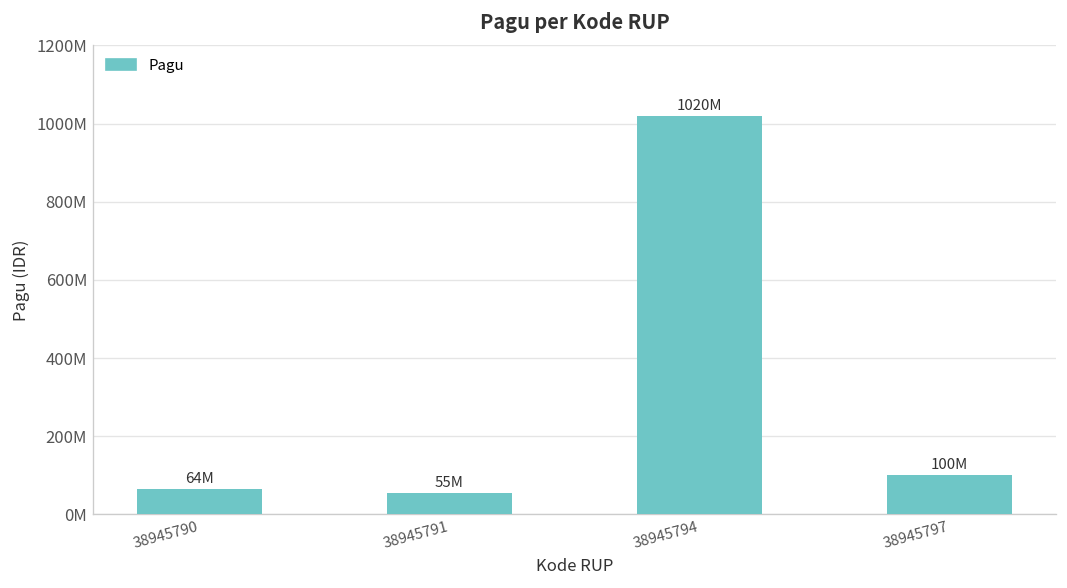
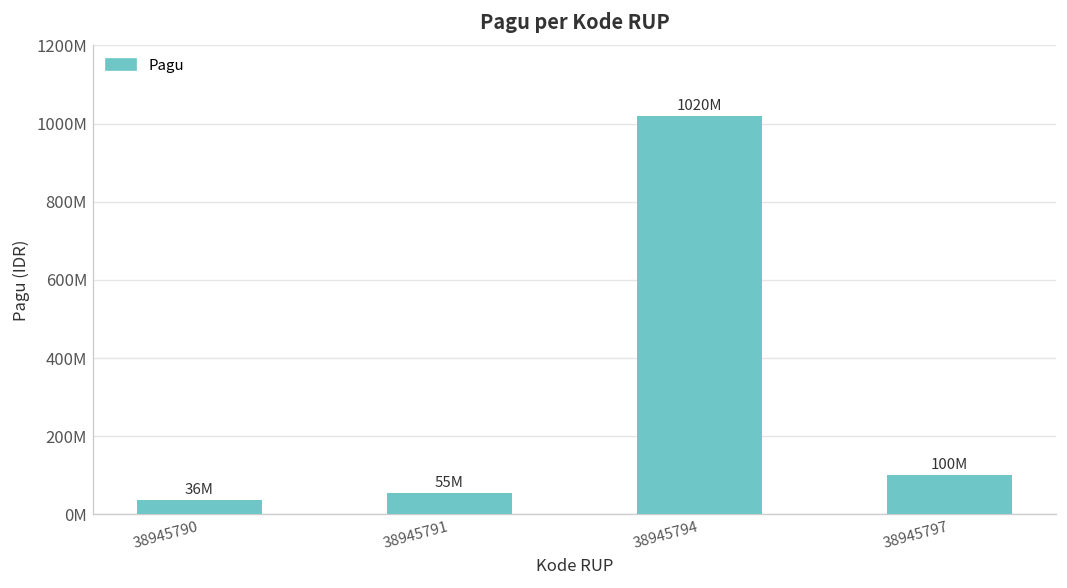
  {
-   "38945790": "64M",
+   "38945790": "36M",
    "38945791": "55M",
    "38945794": "1020M",
    "38945797": "100M"
  }
